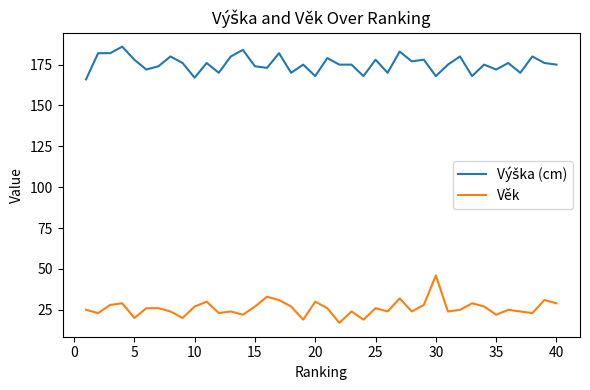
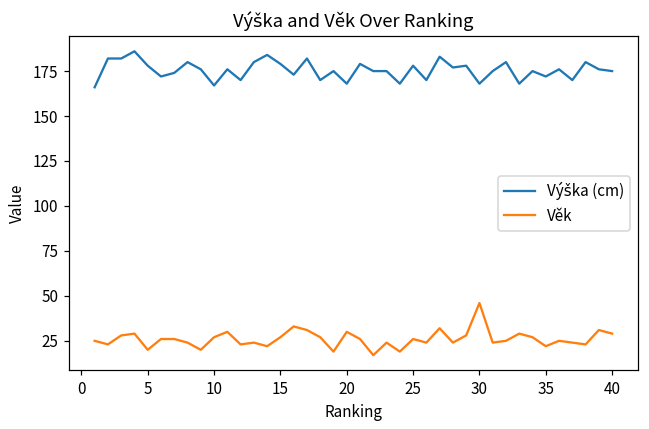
  {
    "Výška (cm)": {
      "5": 178,
      "10": 167,
-     "15": 174,
+     "15": 179,
      "20": 168,
      "25": 178,
      "30": 168,
      "35": 172,
      "40": 175
    },
    "Věk": {
      "5": 20,
      "10": 27,
      "15": 27,
      "20": 30,
      "25": 26,
      "30": 46,
      "35": 22,
      "40": 29
    }
  }
